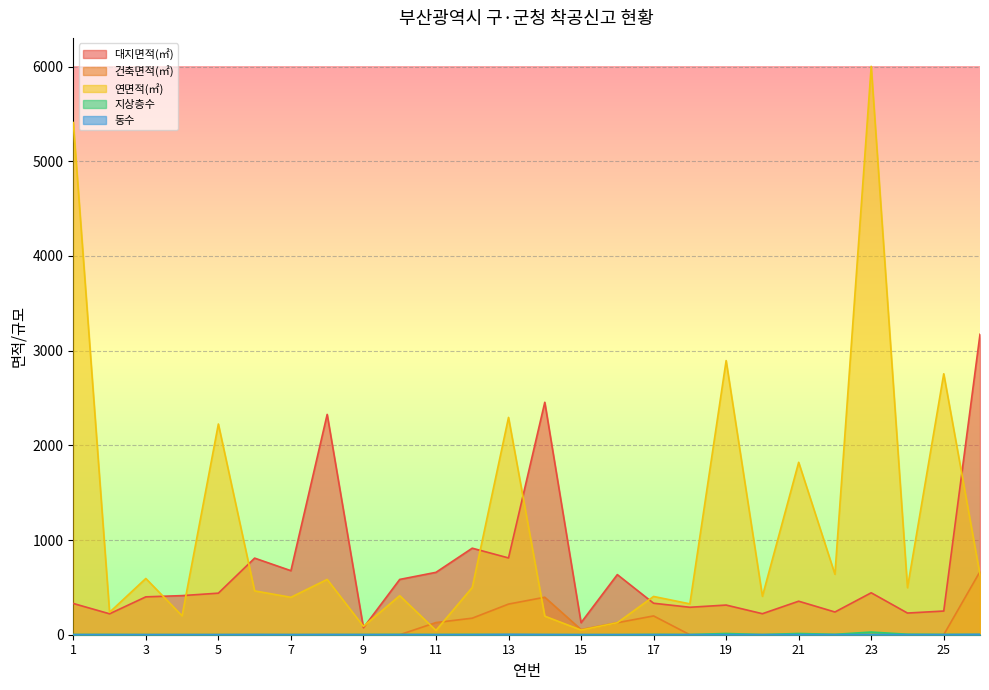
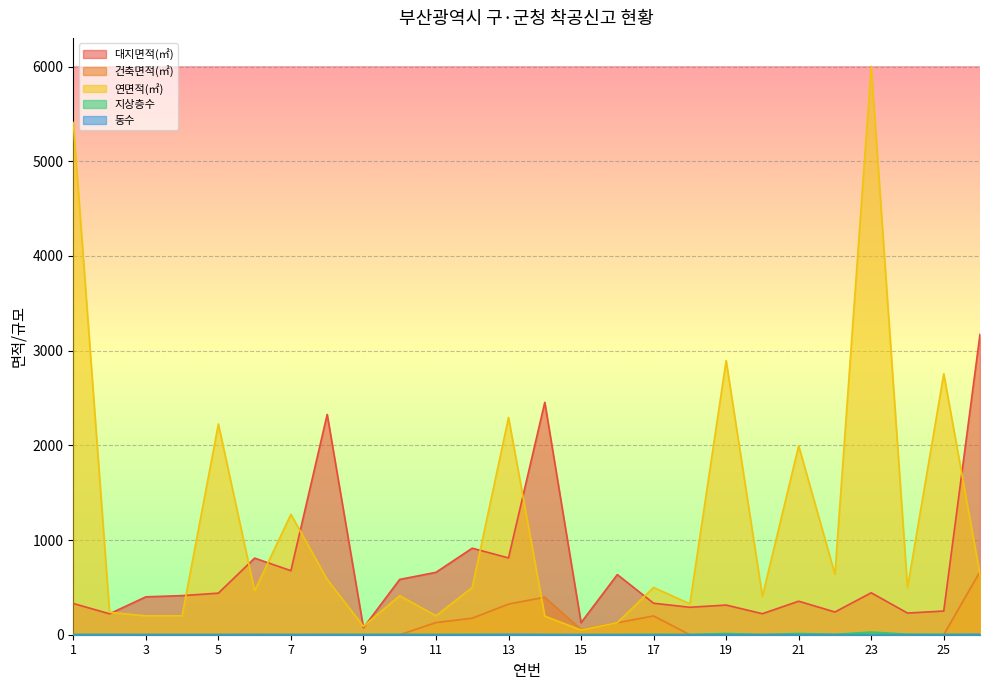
  {
    "연면적(㎡)": {
      "1": 5400,
-     "3": 600,
+     "3": 200,
      "5": 2200,
-     "7": 400,
-     "11": 0,
+     "7": 1300,
+     "11": 200,
      "13": 2300,
-     "17": 400,
+     "17": 500,
      "19": 2900,
-     "21": 1800,
+     "21": 2000,
      "23": 6000,
      "25": 2800
    }
  }
